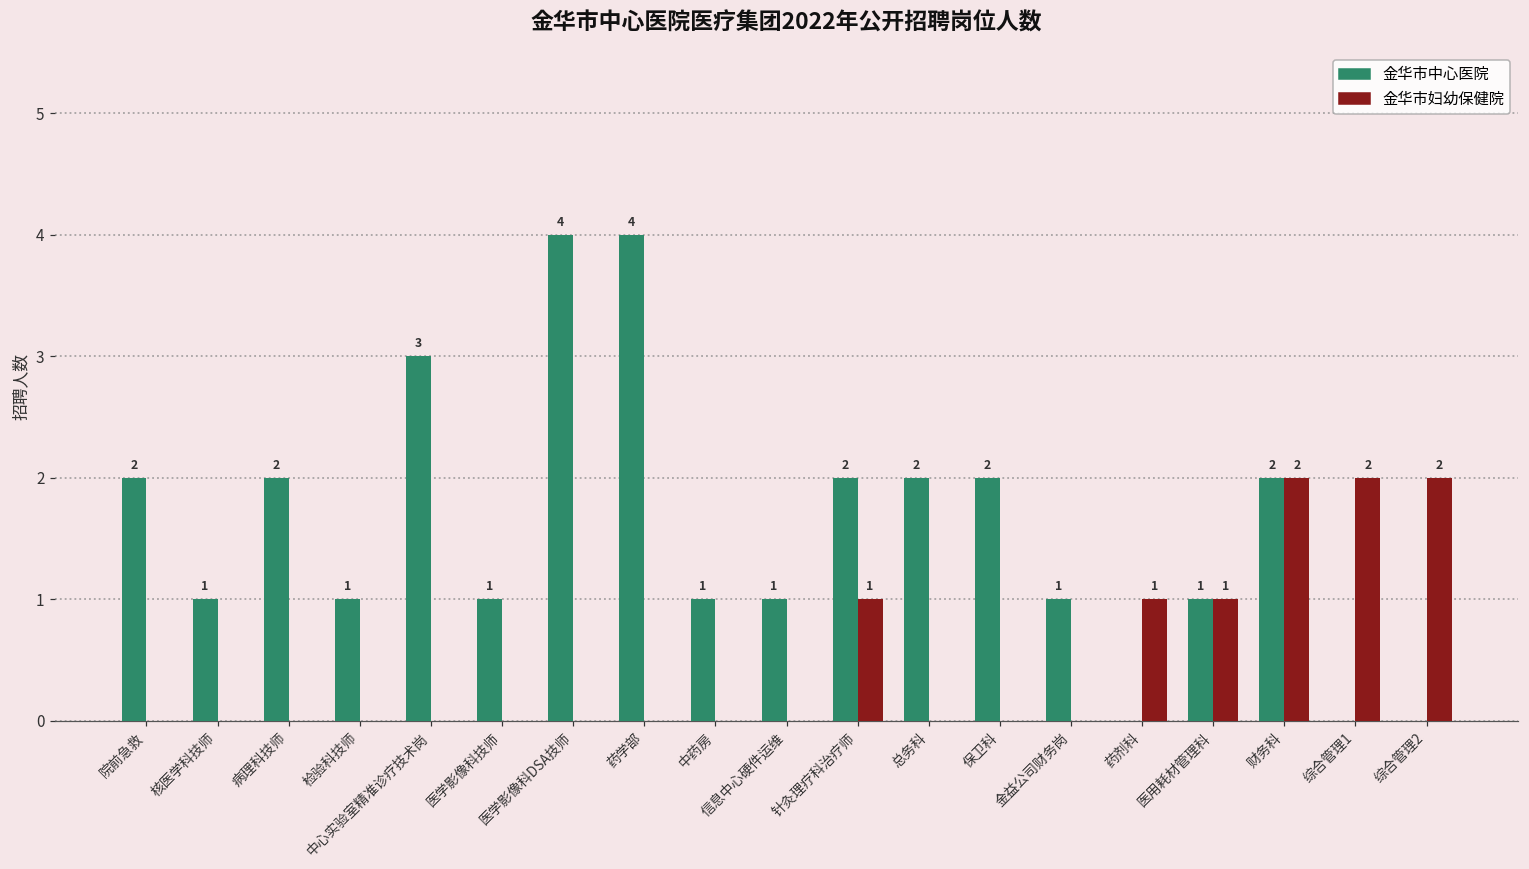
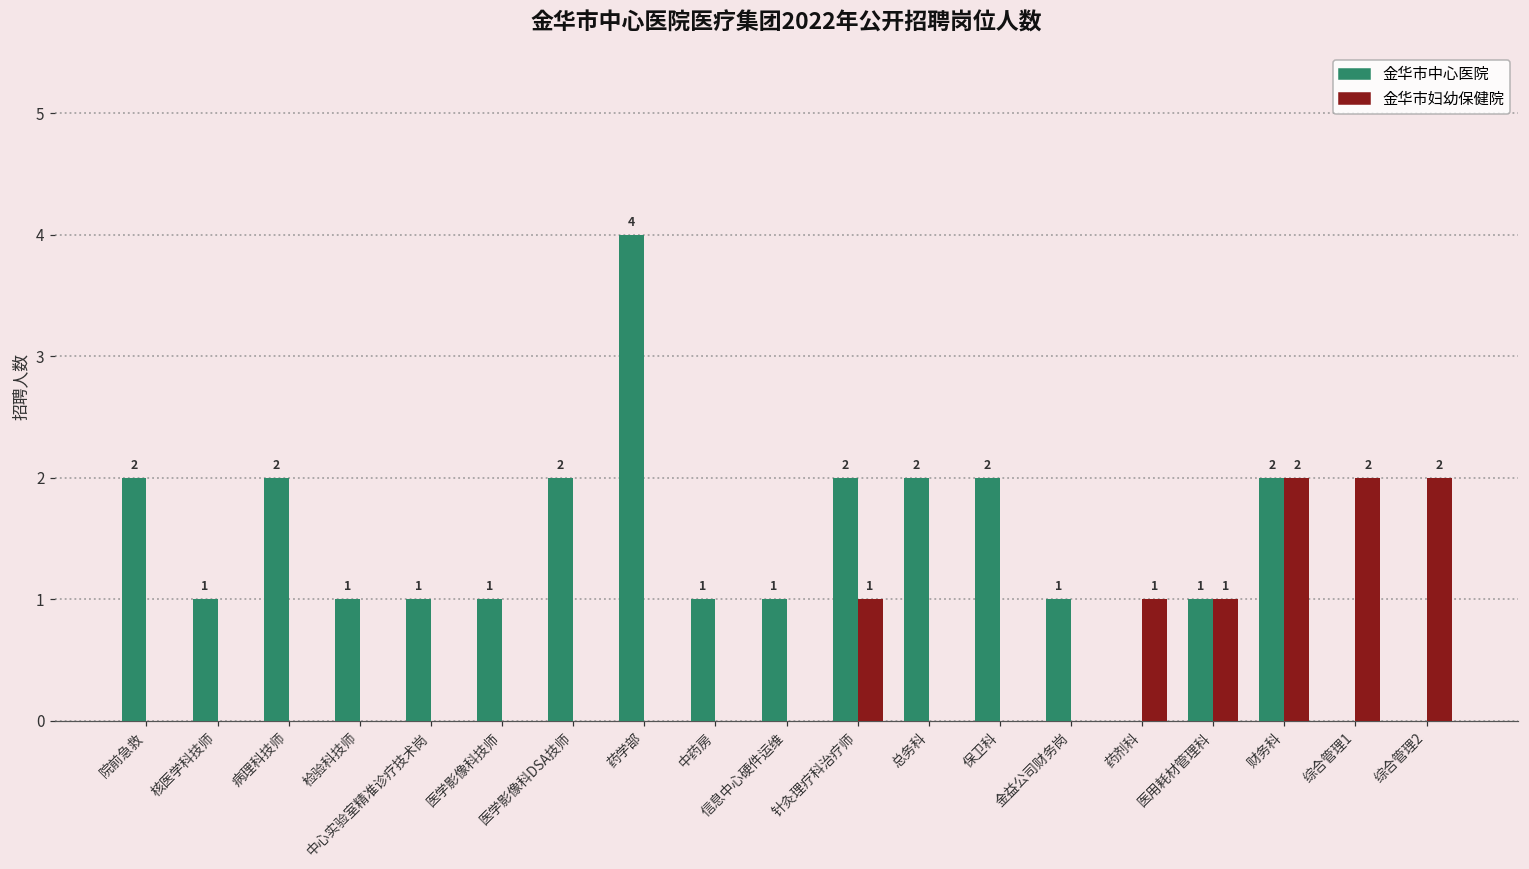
  {
    "金华市中心医院": {
      "院前急救": 2,
      "核医学科技师": 1,
      "病理科技师": 2,
      "检验科技师": 1,
-     "中心实验室精准诊疗技术岗": 3,
+     "中心实验室精准诊疗技术岗": 1,
      "医学影像科技师": 1,
-     "医学影像科DSA技师": 4,
+     "医学影像科DSA技师": 2,
      "药学部": 4,
      "中药房": 1,
      "信息中心硬件运维": 1,
      "针灸理疗科治疗师": 2,
      "总务科": 2,
      "保卫科": 2,
      "金益公司财务岗": 1,
      "医用耗材管理科": 1,
      "财务科": 2
    },
    "金华市妇幼保健院": {
      "针灸理疗科治疗师": 1,
      "药剂科": 1,
      "医用耗材管理科": 1,
      "财务科": 2,
      "综合管理1": 2,
      "综合管理2": 2
    }
  }
